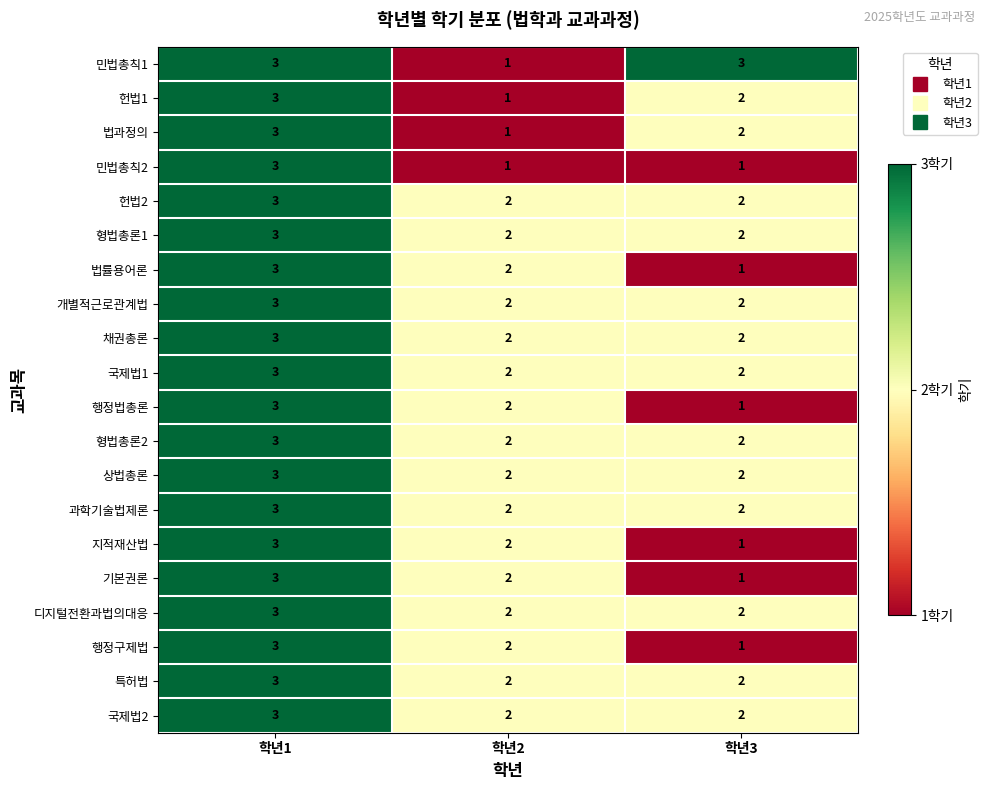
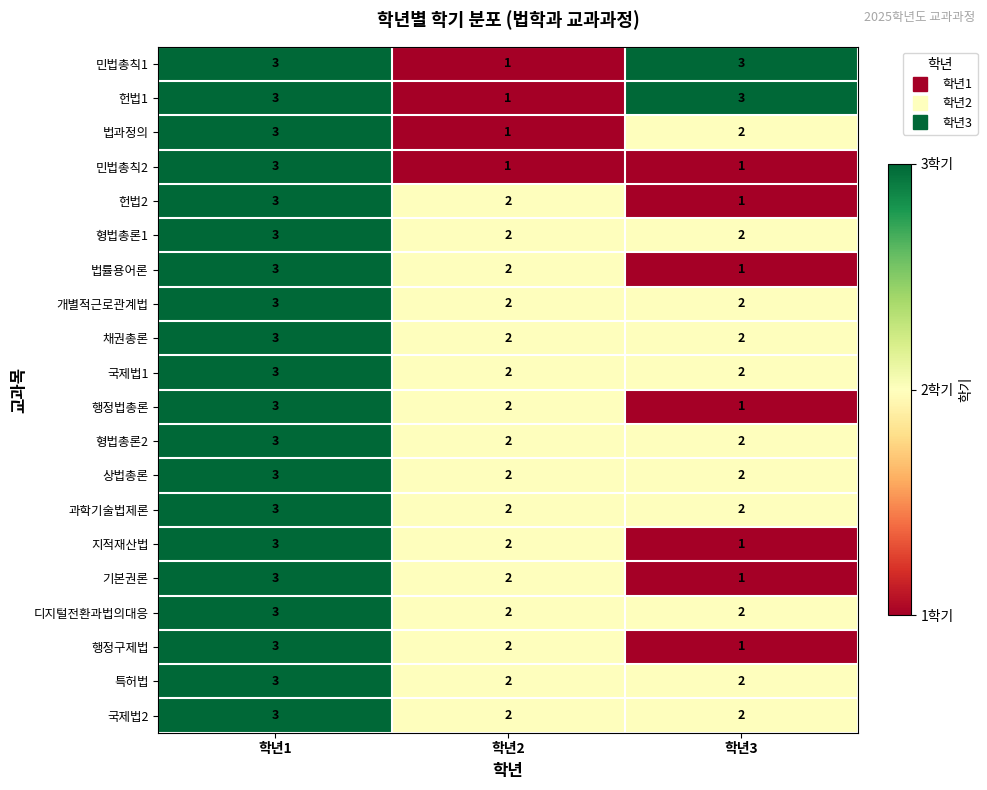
  {
    "민법총칙1": {
      "학년1": 3,
      "학년2": 1,
      "학년3": 3
    },
    "헌법1": {
      "학년1": 3,
      "학년2": 1,
-     "학년3": 2
+     "학년3": 3
    },
    "법과정의": {
      "학년1": 3,
      "학년2": 1,
      "학년3": 2
    },
    "민법총칙2": {
      "학년1": 3,
      "학년2": 1,
      "학년3": 1
    },
    "헌법2": {
      "학년1": 3,
      "학년2": 2,
-     "학년3": 2
+     "학년3": 1
    },
    "형법총론1": {
      "학년1": 3,
      "학년2": 2,
      "학년3": 2
    },
    "법률용어론": {
      "학년1": 3,
      "학년2": 2,
      "학년3": 1
    },
    "개별적근로관계법": {
      "학년1": 3,
      "학년2": 2,
      "학년3": 2
    },
    "채권총론": {
      "학년1": 3,
      "학년2": 2,
      "학년3": 2
    },
    "국제법1": {
      "학년1": 3,
      "학년2": 2,
      "학년3": 2
    },
    "행정법총론": {
      "학년1": 3,
      "학년2": 2,
      "학년3": 1
    },
    "형법총론2": {
      "학년1": 3,
      "학년2": 2,
      "학년3": 2
    },
    "상법총론": {
      "학년1": 3,
      "학년2": 2,
      "학년3": 2
    },
    "과학기술법제론": {
      "학년1": 3,
      "학년2": 2,
      "학년3": 2
    },
    "지적재산법": {
      "학년1": 3,
      "학년2": 2,
      "학년3": 1
    },
    "기본권론": {
      "학년1": 3,
      "학년2": 2,
      "학년3": 1
    },
    "디지털전환과법의대응": {
      "학년1": 3,
      "학년2": 2,
      "학년3": 2
    },
    "행정구제법": {
      "학년1": 3,
      "학년2": 2,
      "학년3": 1
    },
    "특허법": {
      "학년1": 3,
      "학년2": 2,
      "학년3": 2
    },
    "국제법2": {
      "학년1": 3,
      "학년2": 2,
      "학년3": 2
    }
  }
